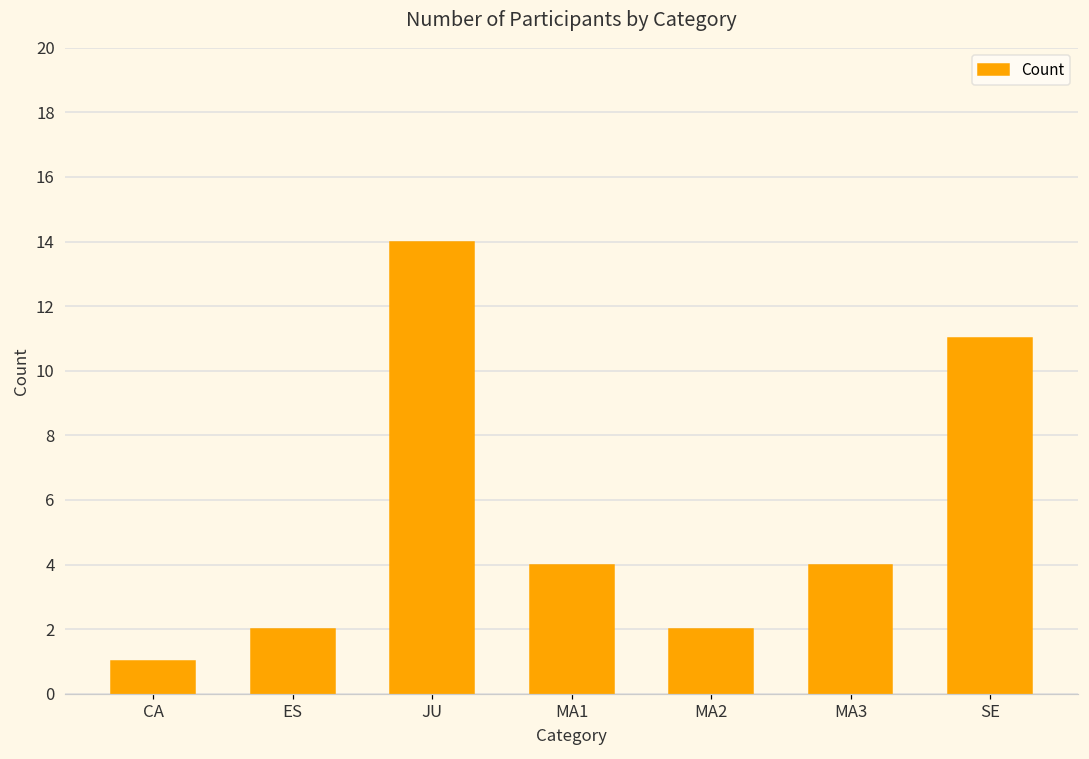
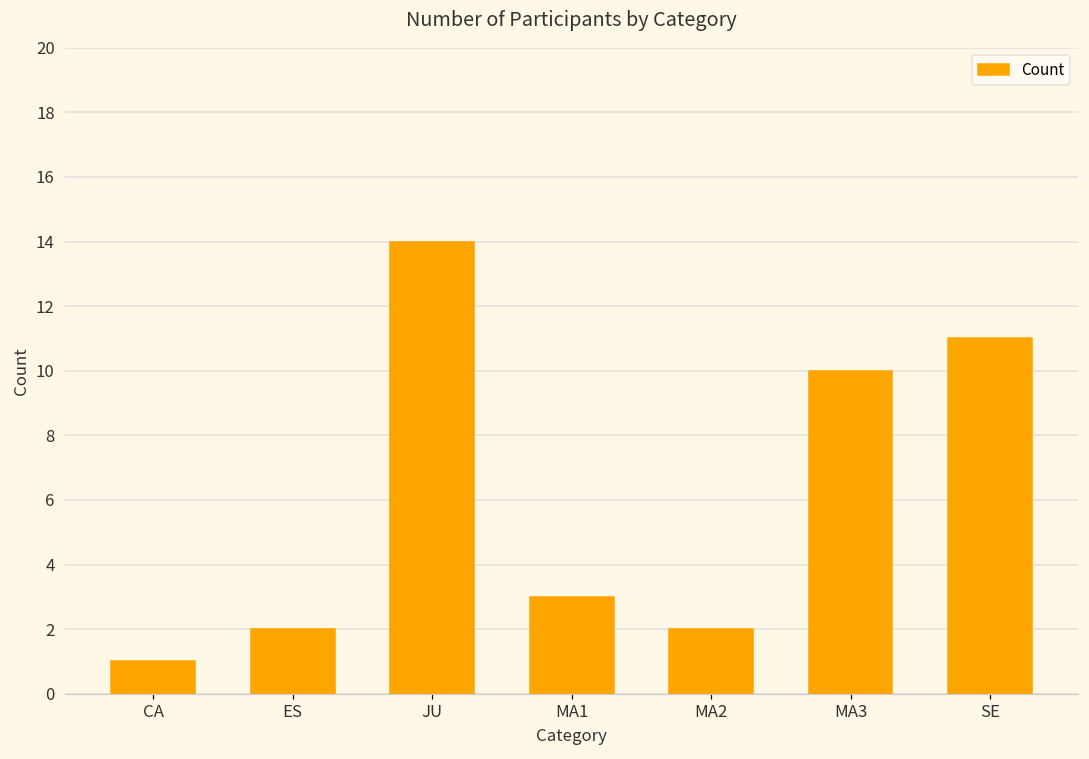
  {
    "CA": 1,
    "ES": 2,
    "JU": 14,
-   "MA1": 4,
+   "MA1": 3,
    "MA2": 2,
-   "MA3": 4,
+   "MA3": 10,
    "SE": 11
  }
